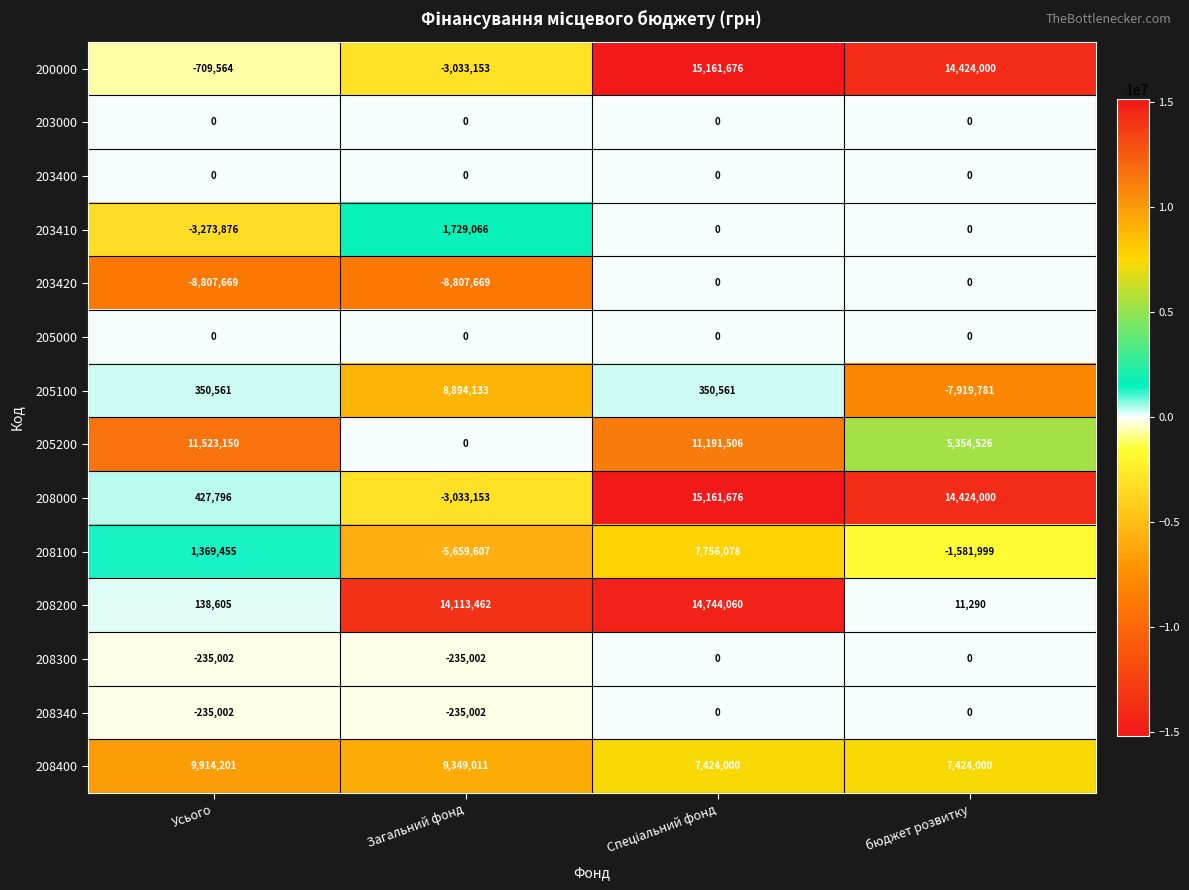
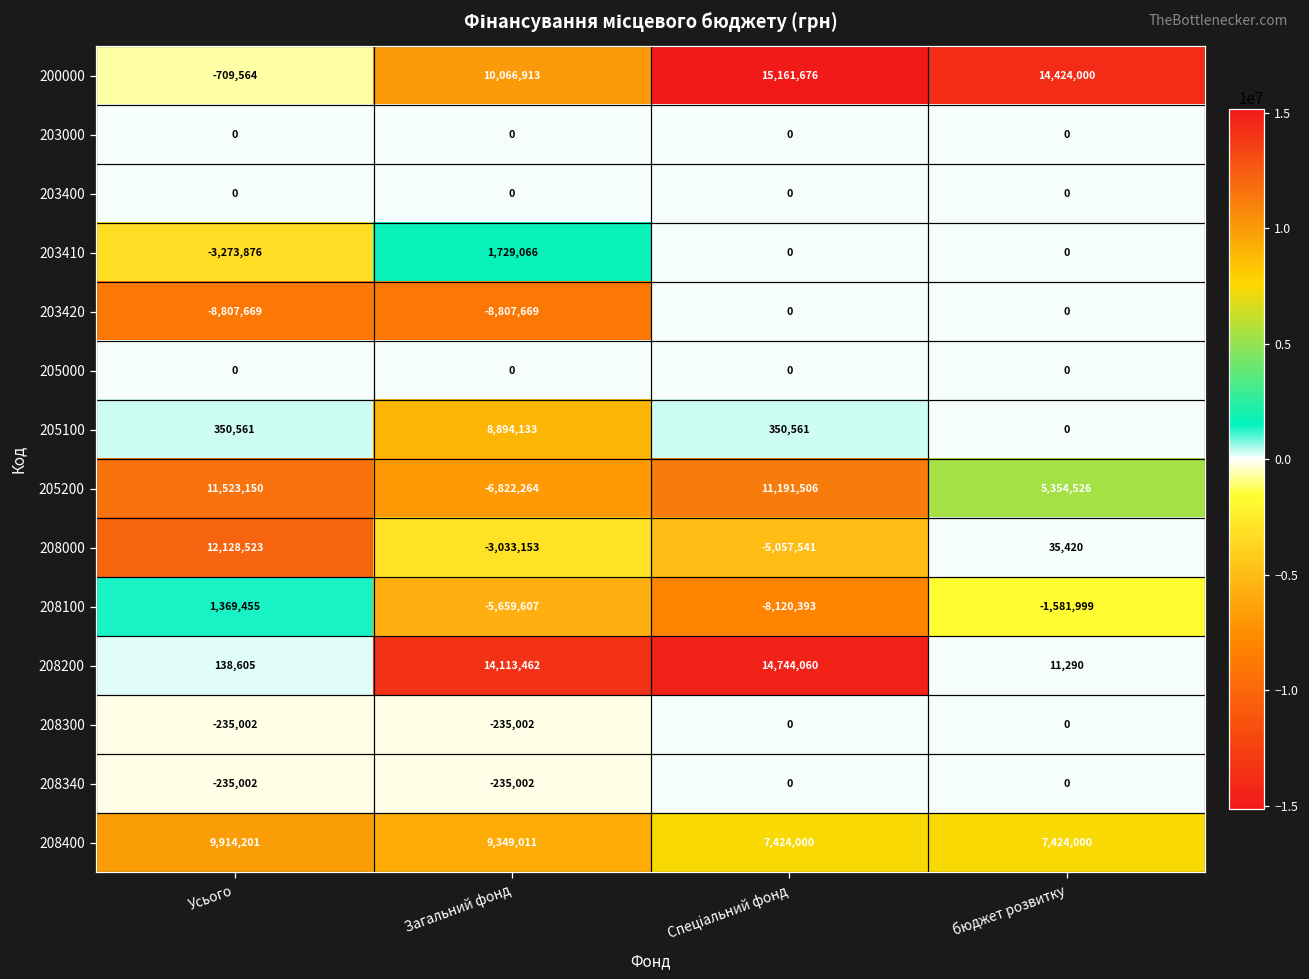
  {
    "200000": {
      "Усього": "-709,564",
-     "Загальний фонд": "-3,033,153",
+     "Загальний фонд": "10,066,913",
      "Спеціальний фонд": "15,161,676",
      "бюджет розвитку": "14,424,000"
    },
    "203000": {
      "Усього": "0",
      "Загальний фонд": "0",
      "Спеціальний фонд": "0",
      "бюджет розвитку": "0"
    },
    "203400": {
      "Усього": "0",
      "Загальний фонд": "0",
      "Спеціальний фонд": "0",
      "бюджет розвитку": "0"
    },
    "203410": {
      "Усього": "-3,273,876",
      "Загальний фонд": "1,729,066",
      "Спеціальний фонд": "0",
      "бюджет розвитку": "0"
    },
    "203420": {
      "Усього": "-8,807,669",
      "Загальний фонд": "-8,807,669",
      "Спеціальний фонд": "0",
      "бюджет розвитку": "0"
    },
    "205000": {
      "Усього": "0",
      "Загальний фонд": "0",
      "Спеціальний фонд": "0",
      "бюджет розвитку": "0"
    },
    "205100": {
      "Усього": "350,561",
      "Загальний фонд": "8,894,133",
      "Спеціальний фонд": "350,561",
-     "бюджет розвитку": "-7,919,781"
+     "бюджет розвитку": "0"
    },
    "205200": {
      "Усього": "11,523,150",
-     "Загальний фонд": "0",
+     "Загальний фонд": "-6,822,264",
      "Спеціальний фонд": "11,191,506",
      "бюджет розвитку": "5,354,526"
    },
    "208000": {
-     "Усього": "427,796",
+     "Усього": "12,128,523",
      "Загальний фонд": "-3,033,153",
-     "Спеціальний фонд": "15,161,676",
-     "бюджет розвитку": "14,424,000"
+     "Спеціальний фонд": "-5,057,541",
+     "бюджет розвитку": "35,420"
    },
    "208100": {
      "Усього": "1,369,455",
      "Загальний фонд": "-5,659,607",
-     "Спеціальний фонд": "7,756,078",
+     "Спеціальний фонд": "-8,120,393",
      "бюджет розвитку": "-1,581,999"
    },
    "208200": {
      "Усього": "138,605",
      "Загальний фонд": "14,113,462",
      "Спеціальний фонд": "14,744,060",
      "бюджет розвитку": "11,290"
    },
    "208300": {
      "Усього": "-235,002",
      "Загальний фонд": "-235,002",
      "Спеціальний фонд": "0",
      "бюджет розвитку": "0"
    },
    "208340": {
      "Усього": "-235,002",
      "Загальний фонд": "-235,002",
      "Спеціальний фонд": "0",
      "бюджет розвитку": "0"
    },
    "208400": {
      "Усього": "9,914,201",
      "Загальний фонд": "9,349,011",
      "Спеціальний фонд": "7,424,000",
      "бюджет розвитку": "7,424,000"
    }
  }
